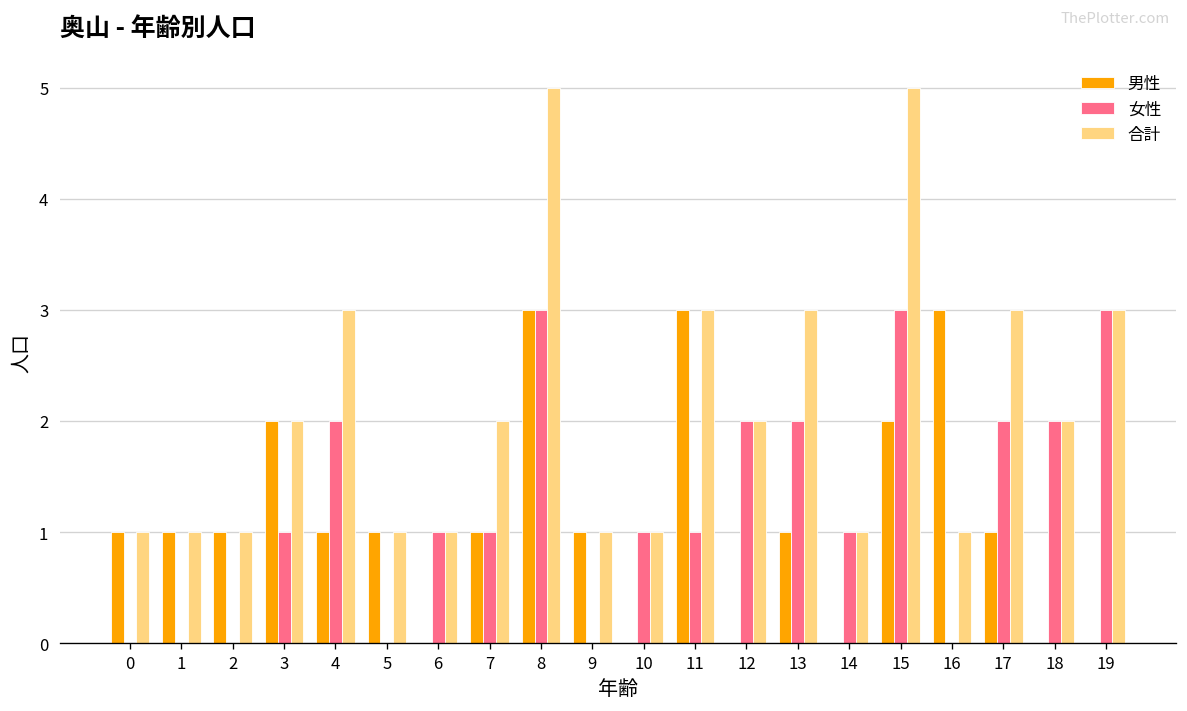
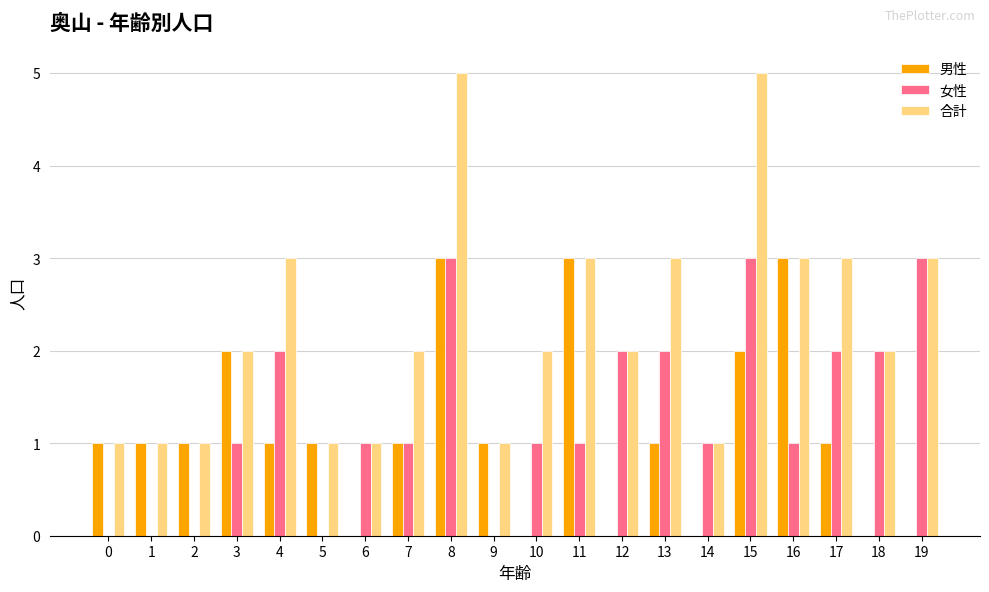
  {
    "男性": {
      "0": 1,
      "1": 1,
      "2": 1,
      "3": 2,
      "4": 1,
      "5": 1,
      "6": 0,
      "7": 1,
      "8": 3,
      "9": 1,
      "10": 0,
      "11": 3,
      "12": 0,
      "13": 1,
      "14": 0,
      "15": 2,
      "16": 3,
      "17": 1,
      "18": 0,
      "19": 0
    },
    "女性": {
      "0": 0,
      "1": 0,
      "2": 0,
      "3": 1,
      "4": 2,
      "5": 0,
      "6": 1,
      "7": 1,
      "8": 3,
      "9": 0,
      "10": 1,
      "11": 1,
      "12": 2,
      "13": 2,
      "14": 1,
      "15": 3,
-     "16": 0,
+     "16": 1,
      "17": 2,
      "18": 2,
      "19": 3
    },
    "合計": {
      "0": 1,
      "1": 1,
      "2": 1,
      "3": 2,
      "4": 3,
      "5": 1,
      "6": 1,
      "7": 2,
      "8": 5,
      "9": 1,
-     "10": 1,
+     "10": 2,
      "11": 3,
      "12": 2,
      "13": 3,
      "14": 1,
      "15": 5,
-     "16": 1,
+     "16": 3,
      "17": 3,
      "18": 2,
      "19": 3
    }
  }
